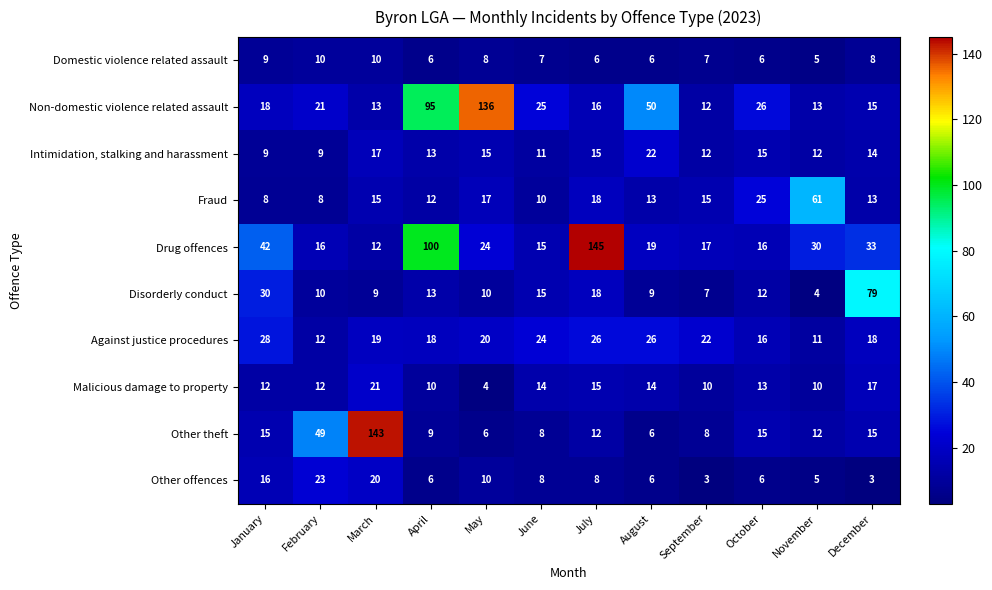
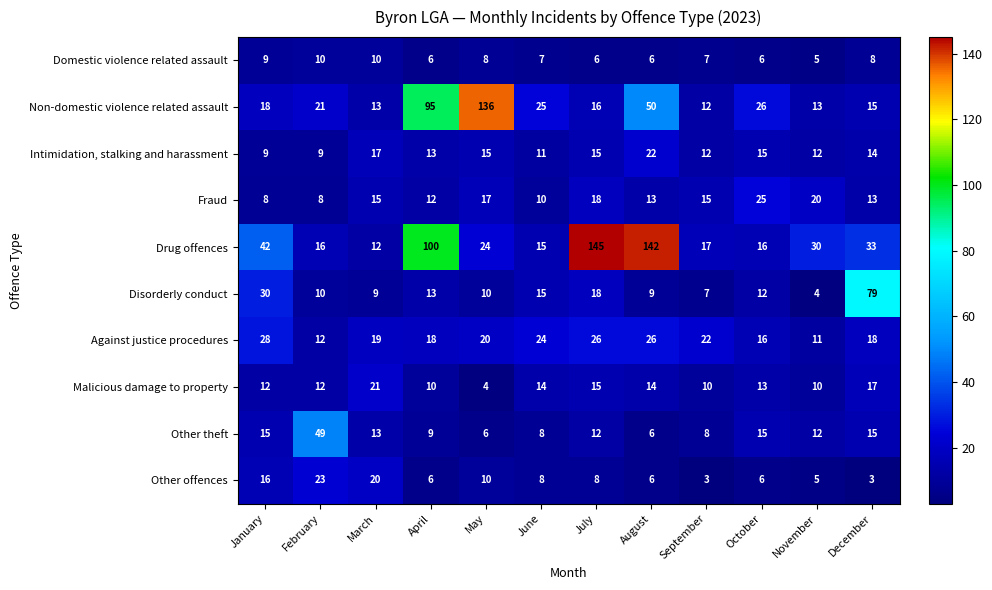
  {
    "Domestic violence related assault": {
      "January": 9,
      "February": 10,
      "March": 10,
      "April": 6,
      "May": 8,
      "June": 7,
      "July": 6,
      "August": 6,
      "September": 7,
      "October": 6,
      "November": 5,
      "December": 8
    },
    "Non-domestic violence related assault": {
      "January": 18,
      "February": 21,
      "March": 13,
      "April": 95,
      "May": 136,
      "June": 25,
      "July": 16,
      "August": 50,
      "September": 12,
      "October": 26,
      "November": 13,
      "December": 15
    },
    "Intimidation, stalking and harassment": {
      "January": 9,
      "February": 9,
      "March": 17,
      "April": 13,
      "May": 15,
      "June": 11,
      "July": 15,
      "August": 22,
      "September": 12,
      "October": 15,
      "November": 12,
      "December": 14
    },
    "Fraud": {
      "January": 8,
      "February": 8,
      "March": 15,
      "April": 12,
      "May": 17,
      "June": 10,
      "July": 18,
      "August": 13,
      "September": 15,
      "October": 25,
-     "November": 61,
+     "November": 20,
      "December": 13
    },
    "Drug offences": {
      "January": 42,
      "February": 16,
      "March": 12,
      "April": 100,
      "May": 24,
      "June": 15,
      "July": 145,
-     "August": 19,
+     "August": 142,
      "September": 17,
      "October": 16,
      "November": 30,
      "December": 33
    },
    "Disorderly conduct": {
      "January": 30,
      "February": 10,
      "March": 9,
      "April": 13,
      "May": 10,
      "June": 15,
      "July": 18,
      "August": 9,
      "September": 7,
      "October": 12,
      "November": 4,
      "December": 79
    },
    "Against justice procedures": {
      "January": 28,
      "February": 12,
      "March": 19,
      "April": 18,
      "May": 20,
      "June": 24,
      "July": 26,
      "August": 26,
      "September": 22,
      "October": 16,
      "November": 11,
      "December": 18
    },
    "Malicious damage to property": {
      "January": 12,
      "February": 12,
      "March": 21,
      "April": 10,
      "May": 4,
      "June": 14,
      "July": 15,
      "August": 14,
      "September": 10,
      "October": 13,
      "November": 10,
      "December": 17
    },
    "Other theft": {
      "January": 15,
      "February": 49,
-     "March": 143,
+     "March": 13,
      "April": 9,
      "May": 6,
      "June": 8,
      "July": 12,
      "August": 6,
      "September": 8,
      "October": 15,
      "November": 12,
      "December": 15
    },
    "Other offences": {
      "January": 16,
      "February": 23,
      "March": 20,
      "April": 6,
      "May": 10,
      "June": 8,
      "July": 8,
      "August": 6,
      "September": 3,
      "October": 6,
      "November": 5,
      "December": 3
    }
  }
